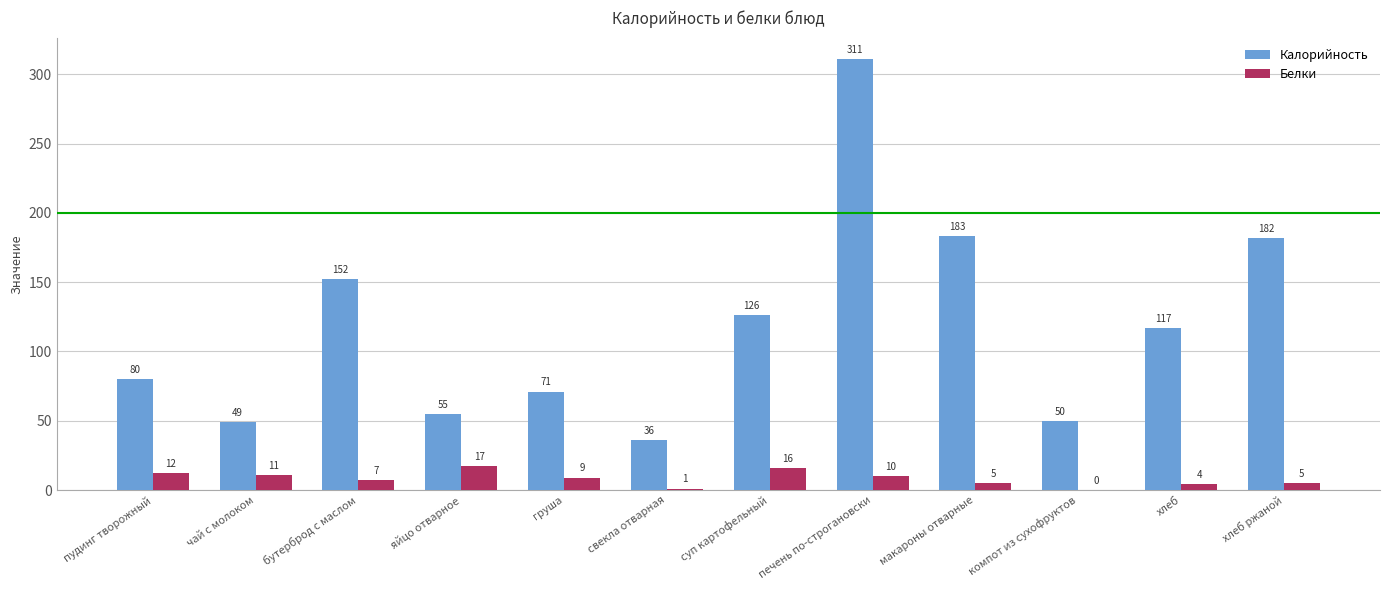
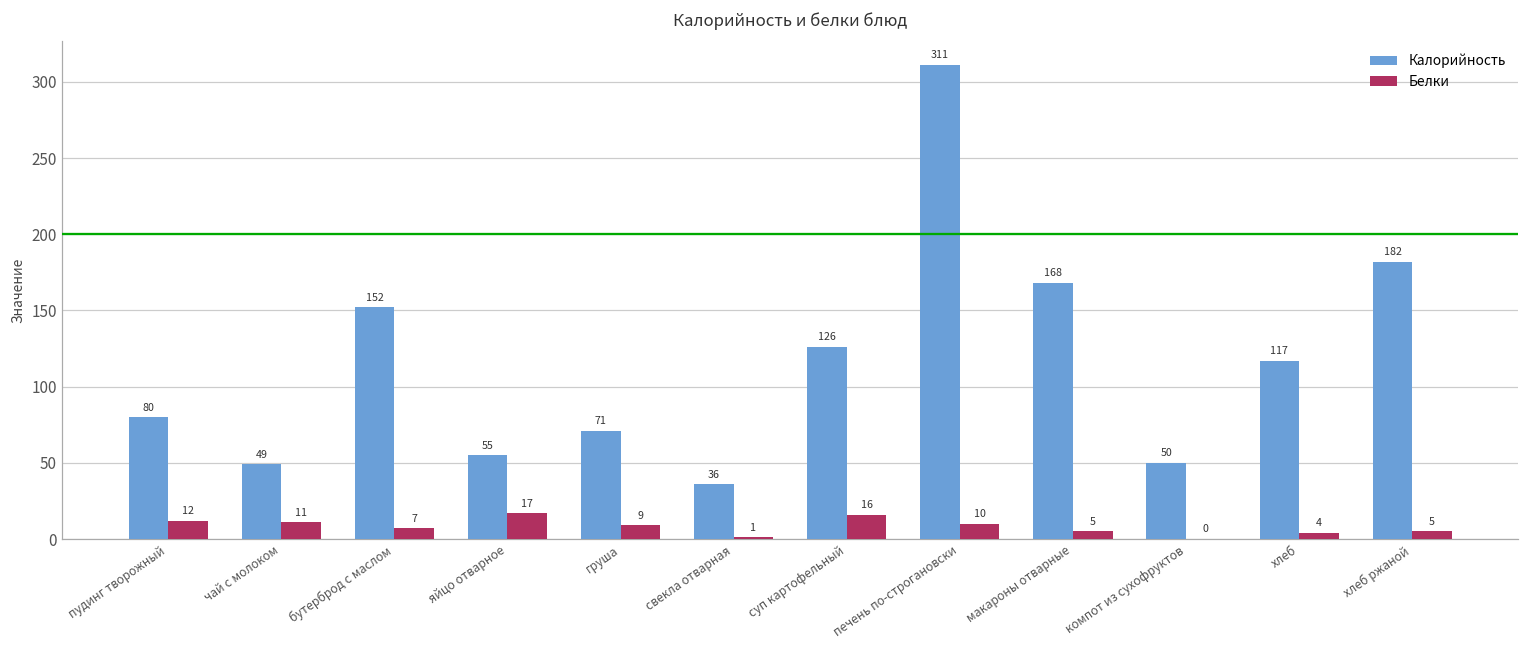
  {
    "Калорийность": {
      "пудинг творожный": 80,
      "чай с молоком": 49,
      "бутерброд с маслом": 152,
      "яйцо отварное": 55,
      "груша": 71,
      "свекла отварная": 36,
      "суп картофельный": 126,
      "печень по-строгановски": 311,
-     "макароны отварные": 183,
+     "макароны отварные": 168,
      "компот из сухофруктов": 50,
      "хлеб": 117,
      "хлеб ржаной": 182
    },
    "Белки": {
      "пудинг творожный": 12,
      "чай с молоком": 11,
      "бутерброд с маслом": 7,
      "яйцо отварное": 17,
      "груша": 9,
      "свекла отварная": 1,
      "суп картофельный": 16,
      "печень по-строгановски": 10,
      "макароны отварные": 5,
      "компот из сухофруктов": 0,
      "хлеб": 4,
      "хлеб ржаной": 5
    }
  }
